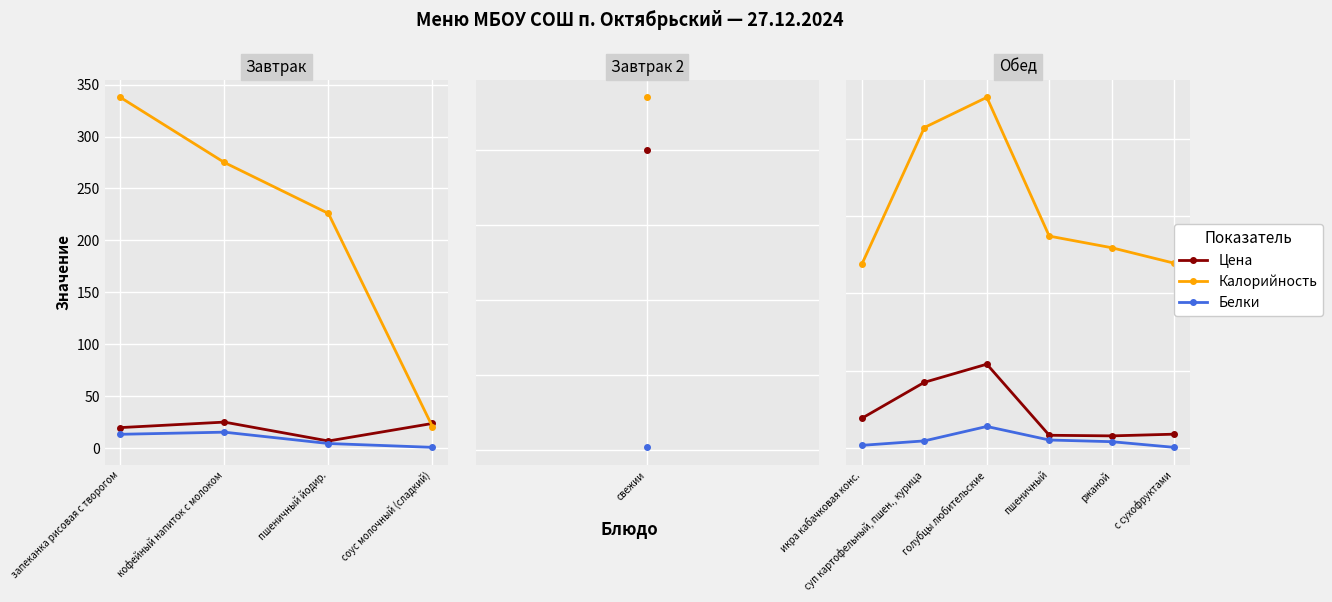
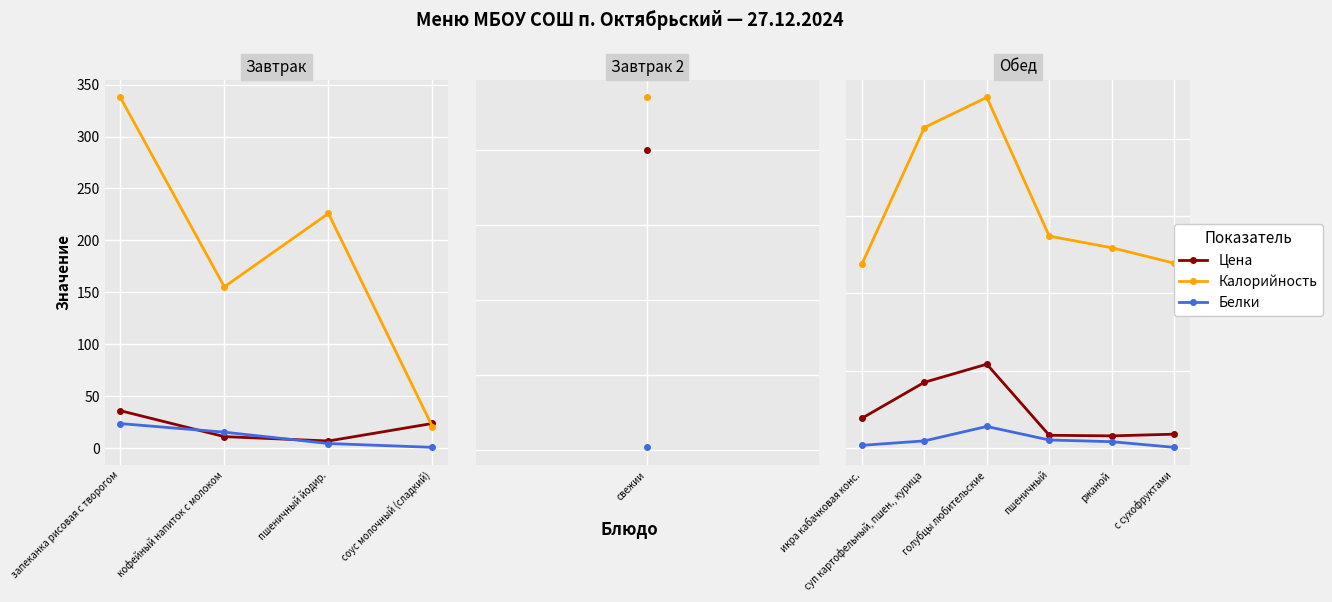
  {
    "Завтрак": {
      "Цена": {
-       "запеканка рисовая с творогом": 20,
-       "кофейный напиток с молоком": 25,
+       "запеканка рисовая с творогом": 36,
+       "кофейный напиток с молоком": 11,
        "пшеничный йодир.": 7,
        "соус молочный (сладкий)": 24
      },
      "Калорийность": {
        "запеканка рисовая с творогом": 338,
-       "кофейный напиток с молоком": 275,
+       "кофейный напиток с молоком": 155,
        "пшеничный йодир.": 226,
        "соус молочный (сладкий)": 21
      },
      "Белки": {
-       "запеканка рисовая с творогом": 13,
+       "запеканка рисовая с творогом": 23,
        "кофейный напиток с молоком": 15,
        "пшеничный йодир.": 4,
        "соус молочный (сладкий)": 1
      }
    }
  }
